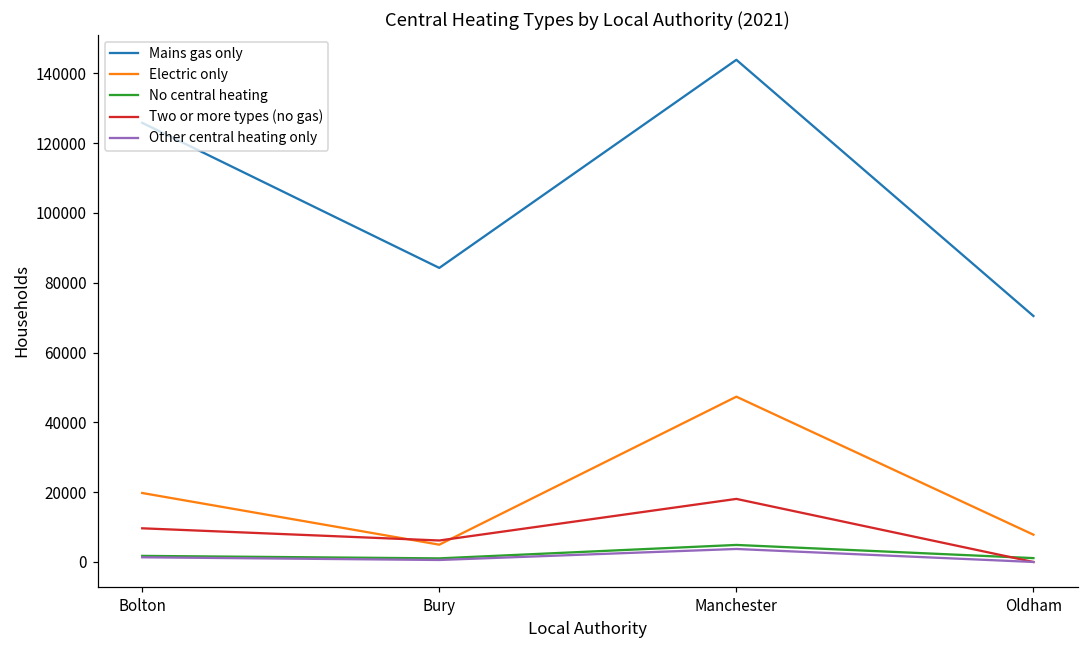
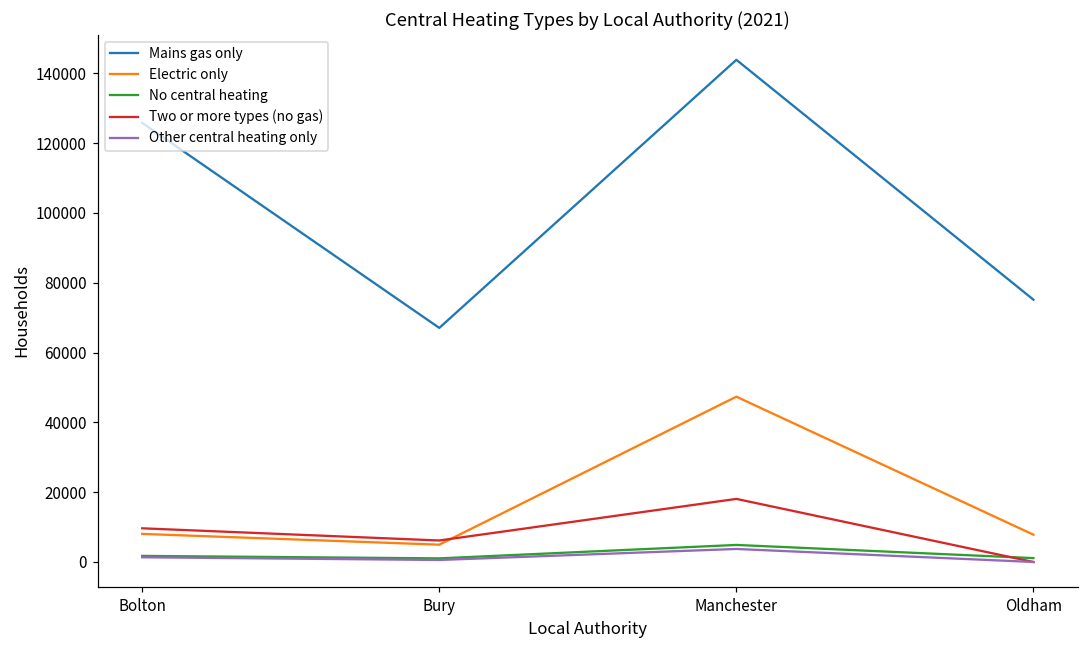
  {
    "Mains gas only": {
-     "Bury": 84000,
+     "Bury": 67000,
      "Manchester": 144000,
-     "Oldham": 70000
+     "Oldham": 75000
    },
    "Electric only": {
-     "Bolton": 20000,
+     "Bolton": 8000,
      "Bury": 5000,
      "Manchester": 47000,
      "Oldham": 8000
    },
    "No central heating": {
      "Manchester": 5000,
      "Oldham": 1000
    },
    "Two or more types (no gas)": {
      "Bolton": 10000,
      "Bury": 6000,
      "Manchester": 18000
    },
    "Other central heating only": {
      "Manchester": 4000
    }
  }
